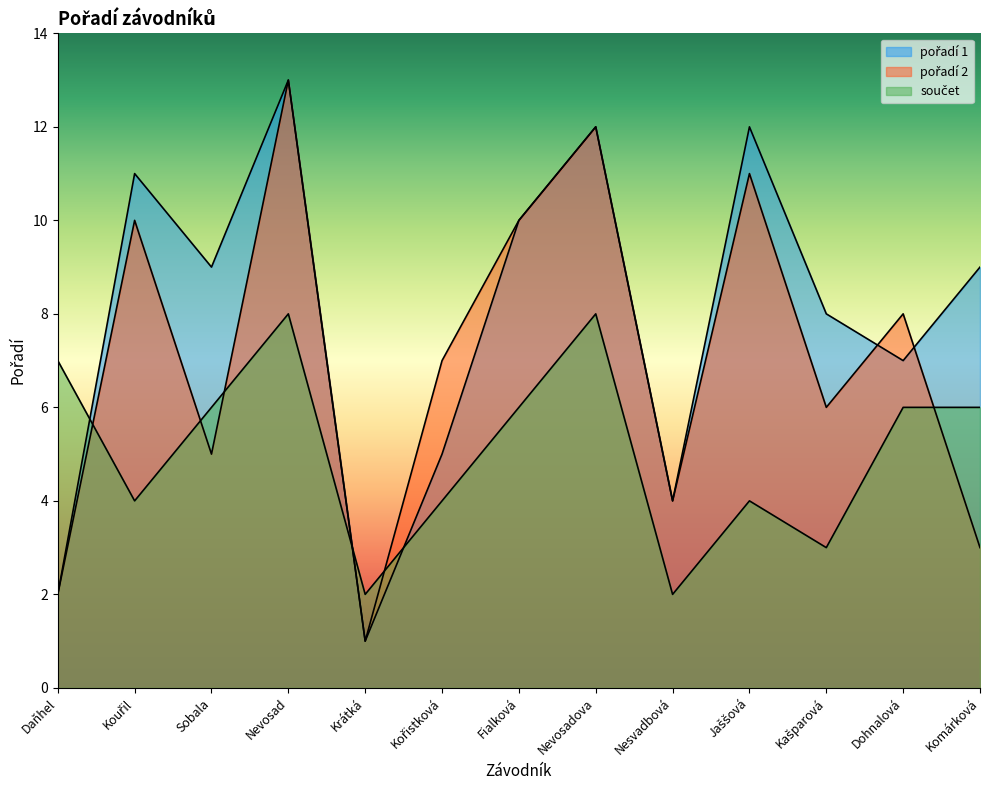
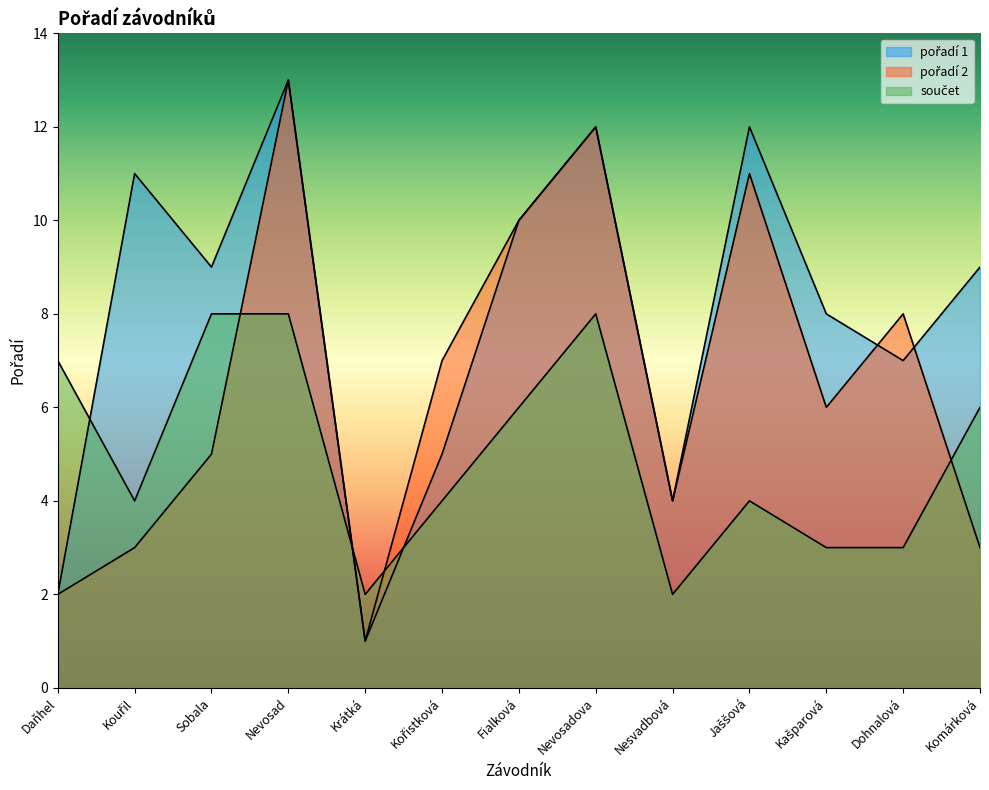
  {
    "pořadí 1": {
      "Kouřil": 11,
      "Sobala": 9,
      "Kořistková": 5,
      "Jaššová": 12,
      "Kašparová": 8,
      "Dohnalová": 7,
      "Komárková": 9
    },
    "pořadí 2": {
-     "Kouřil": 10,
+     "Kouřil": 3,
      "Sobala": 5,
      "Kořistková": 7,
      "Jaššová": 11,
      "Kašparová": 6,
      "Dohnalová": 8,
      "Komárková": 3
    },
    "součet": {
      "Daňhel": 7,
      "Kouřil": 4,
-     "Sobala": 6,
+     "Sobala": 8,
      "Nevosad": 8,
      "Krátká": 2,
      "Kořistková": 4,
      "Fialková": 6,
      "Nevosadova": 8,
      "Nesvadbová": 2,
      "Jaššová": 4,
      "Kašparová": 3,
-     "Dohnalová": 6,
+     "Dohnalová": 3,
      "Komárková": 6
    }
  }
